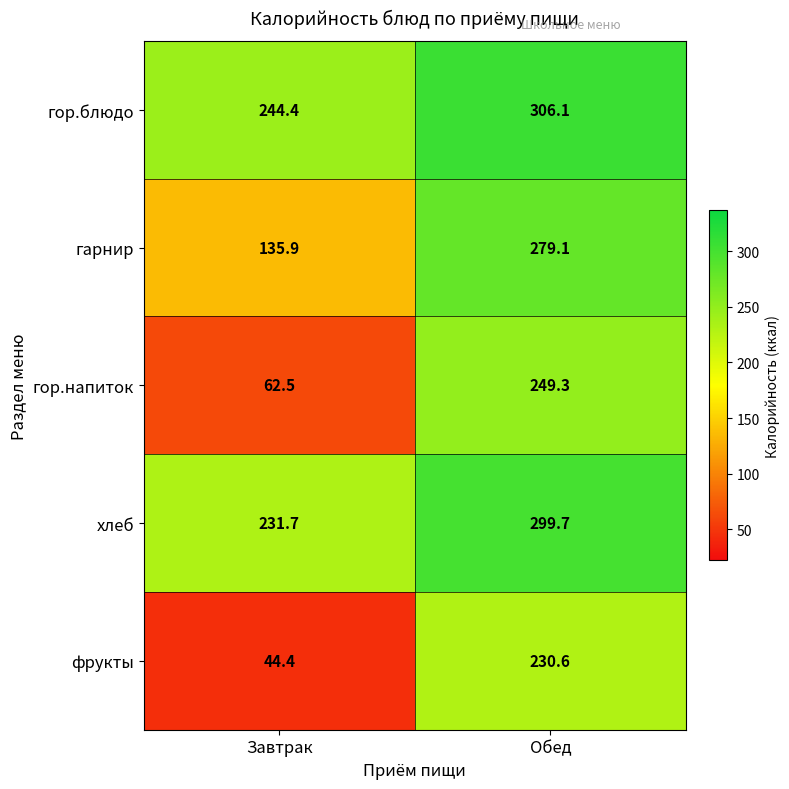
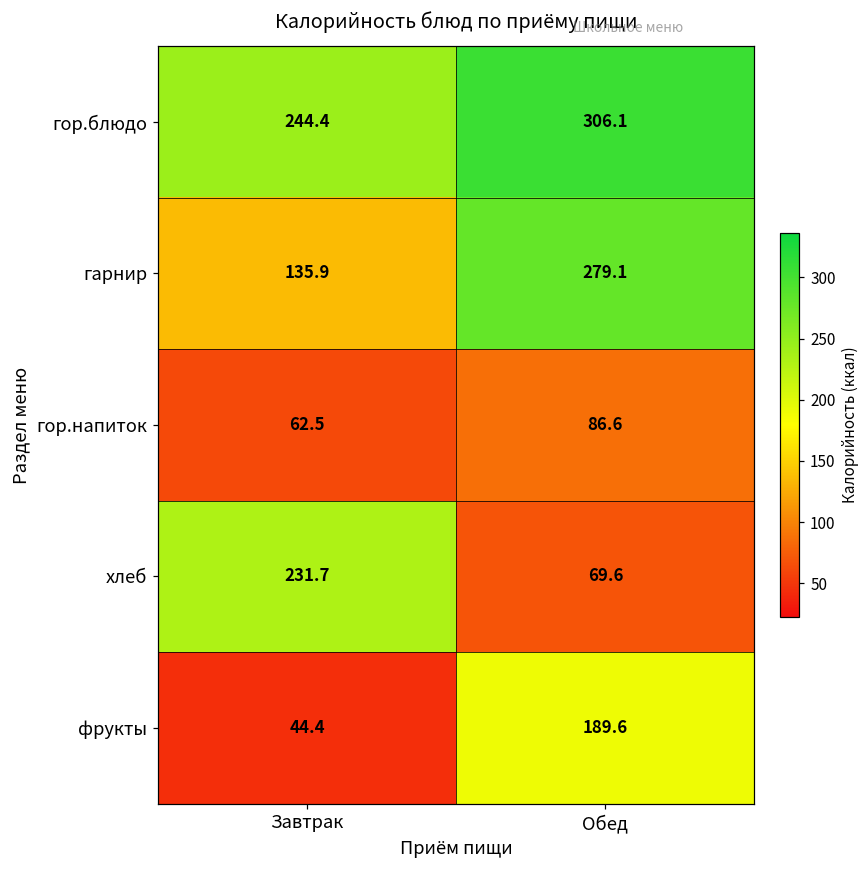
  {
    "гор.блюдо": {
      "Завтрак": 244.4,
      "Обед": 306.1
    },
    "гарнир": {
      "Завтрак": 135.9,
      "Обед": 279.1
    },
    "гор.напиток": {
      "Завтрак": 62.5,
-     "Обед": 249.3
+     "Обед": 86.6
    },
    "хлеб": {
      "Завтрак": 231.7,
-     "Обед": 299.7
+     "Обед": 69.6
    },
    "фрукты": {
      "Завтрак": 44.4,
-     "Обед": 230.6
+     "Обед": 189.6
    }
  }
